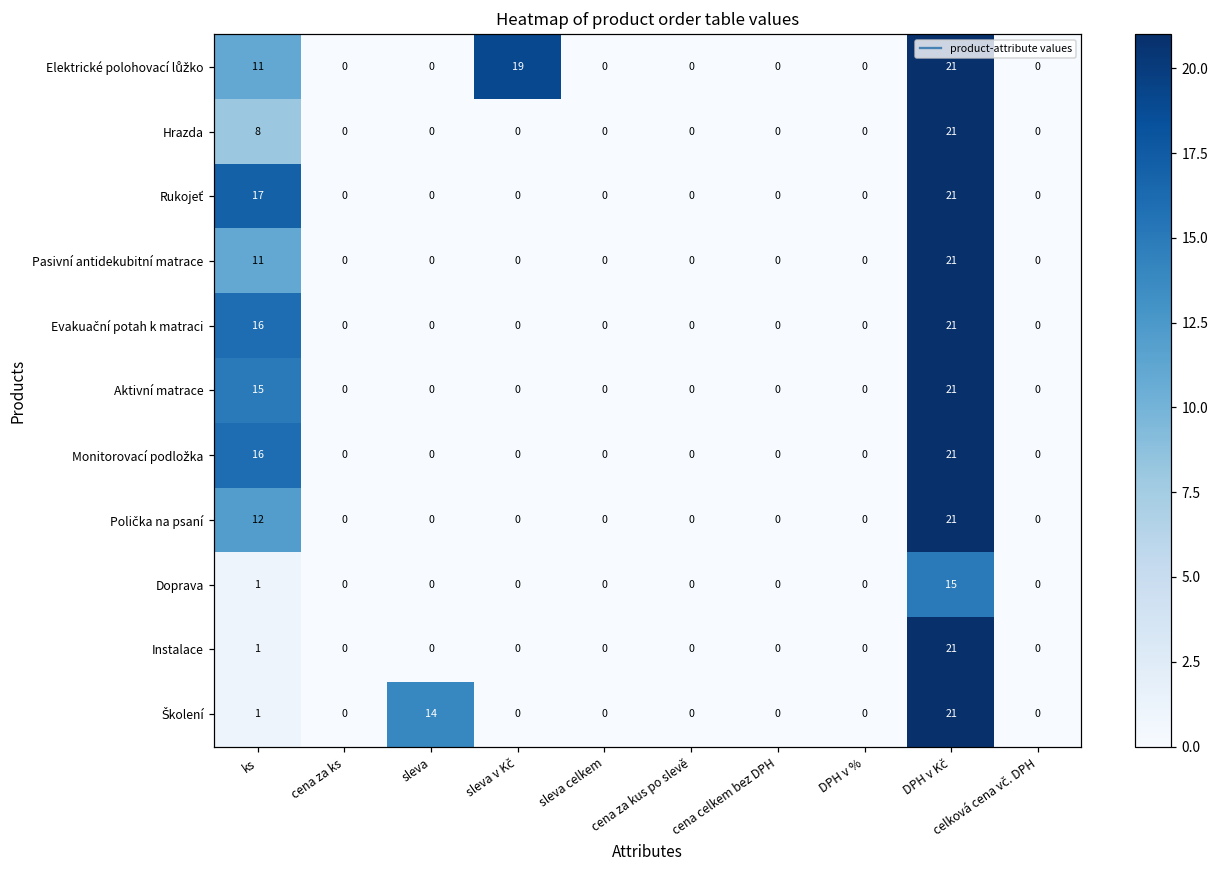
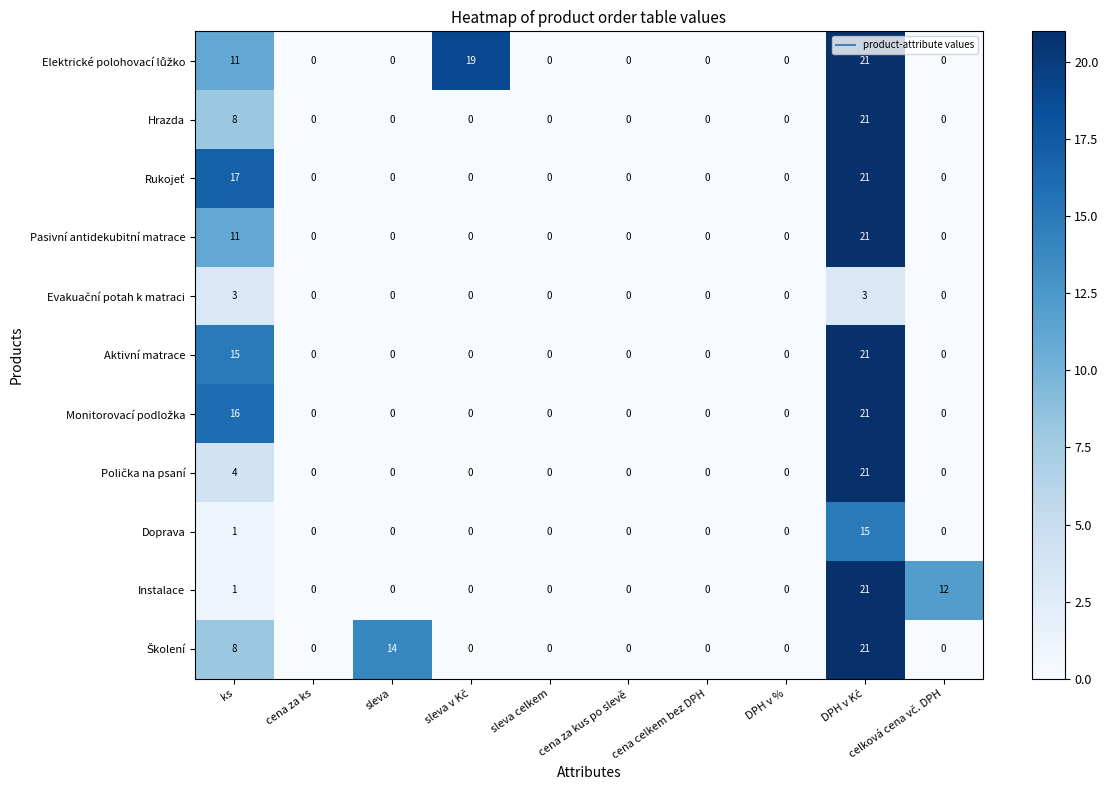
  {
    "Elektrické polohovací lůžko": {
      "ks": 11,
      "cena za ks": 0,
      "sleva": 0,
      "sleva v Kč": 19,
      "sleva celkem": 0,
      "cena za kus po slevě": 0,
      "cena celkem bez DPH": 0,
      "DPH v %": 0,
      "DPH v Kč": 21,
      "celková cena vč. DPH": 0
    },
    "Hrazda": {
      "ks": 8,
      "cena za ks": 0,
      "sleva": 0,
      "sleva v Kč": 0,
      "sleva celkem": 0,
      "cena za kus po slevě": 0,
      "cena celkem bez DPH": 0,
      "DPH v %": 0,
      "DPH v Kč": 21,
      "celková cena vč. DPH": 0
    },
    "Rukojeť": {
      "ks": 17,
      "cena za ks": 0,
      "sleva": 0,
      "sleva v Kč": 0,
      "sleva celkem": 0,
      "cena za kus po slevě": 0,
      "cena celkem bez DPH": 0,
      "DPH v %": 0,
      "DPH v Kč": 21,
      "celková cena vč. DPH": 0
    },
    "Pasivní antidekubitní matrace": {
      "ks": 11,
      "cena za ks": 0,
      "sleva": 0,
      "sleva v Kč": 0,
      "sleva celkem": 0,
      "cena za kus po slevě": 0,
      "cena celkem bez DPH": 0,
      "DPH v %": 0,
      "DPH v Kč": 21,
      "celková cena vč. DPH": 0
    },
    "Evakuační potah k matraci": {
-     "ks": 16,
+     "ks": 3,
      "cena za ks": 0,
      "sleva": 0,
      "sleva v Kč": 0,
      "sleva celkem": 0,
      "cena za kus po slevě": 0,
      "cena celkem bez DPH": 0,
      "DPH v %": 0,
-     "DPH v Kč": 21,
+     "DPH v Kč": 3,
      "celková cena vč. DPH": 0
    },
    "Aktivní matrace": {
      "ks": 15,
      "cena za ks": 0,
      "sleva": 0,
      "sleva v Kč": 0,
      "sleva celkem": 0,
      "cena za kus po slevě": 0,
      "cena celkem bez DPH": 0,
      "DPH v %": 0,
      "DPH v Kč": 21,
      "celková cena vč. DPH": 0
    },
    "Monitorovací podložka": {
      "ks": 16,
      "cena za ks": 0,
      "sleva": 0,
      "sleva v Kč": 0,
      "sleva celkem": 0,
      "cena za kus po slevě": 0,
      "cena celkem bez DPH": 0,
      "DPH v %": 0,
      "DPH v Kč": 21,
      "celková cena vč. DPH": 0
    },
    "Polička na psaní": {
-     "ks": 12,
+     "ks": 4,
      "cena za ks": 0,
      "sleva": 0,
      "sleva v Kč": 0,
      "sleva celkem": 0,
      "cena za kus po slevě": 0,
      "cena celkem bez DPH": 0,
      "DPH v %": 0,
      "DPH v Kč": 21,
      "celková cena vč. DPH": 0
    },
    "Doprava": {
      "ks": 1,
      "cena za ks": 0,
      "sleva": 0,
      "sleva v Kč": 0,
      "sleva celkem": 0,
      "cena za kus po slevě": 0,
      "cena celkem bez DPH": 0,
      "DPH v %": 0,
      "DPH v Kč": 15,
      "celková cena vč. DPH": 0
    },
    "Instalace": {
      "ks": 1,
      "cena za ks": 0,
      "sleva": 0,
      "sleva v Kč": 0,
      "sleva celkem": 0,
      "cena za kus po slevě": 0,
      "cena celkem bez DPH": 0,
      "DPH v %": 0,
      "DPH v Kč": 21,
-     "celková cena vč. DPH": 0
+     "celková cena vč. DPH": 12
    },
    "Školení": {
-     "ks": 1,
+     "ks": 8,
      "cena za ks": 0,
      "sleva": 14,
      "sleva v Kč": 0,
      "sleva celkem": 0,
      "cena za kus po slevě": 0,
      "cena celkem bez DPH": 0,
      "DPH v %": 0,
      "DPH v Kč": 21,
      "celková cena vč. DPH": 0
    }
  }
